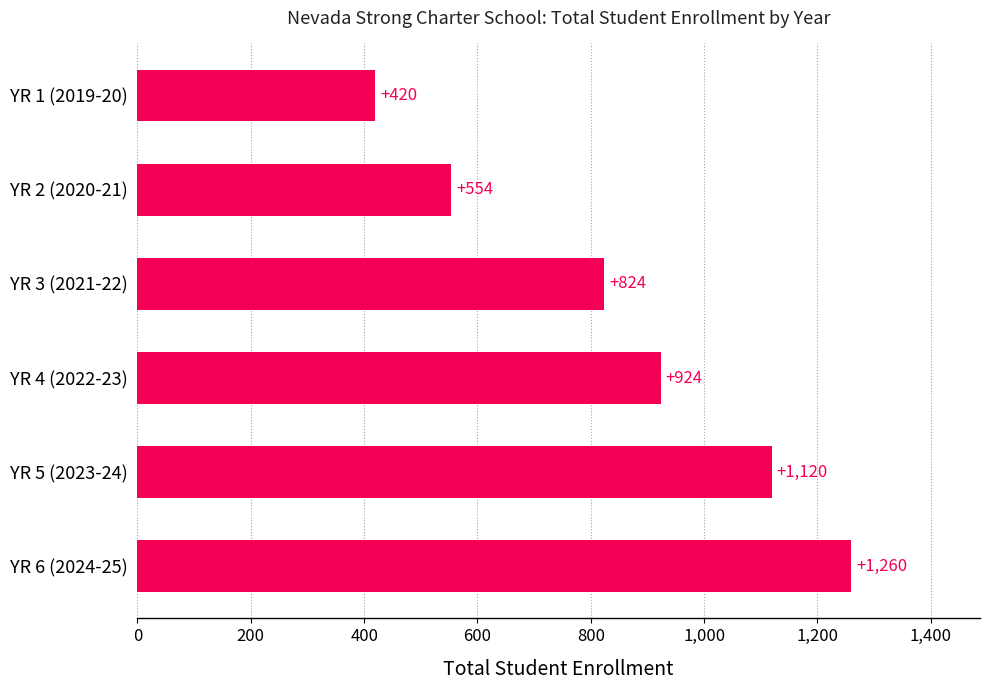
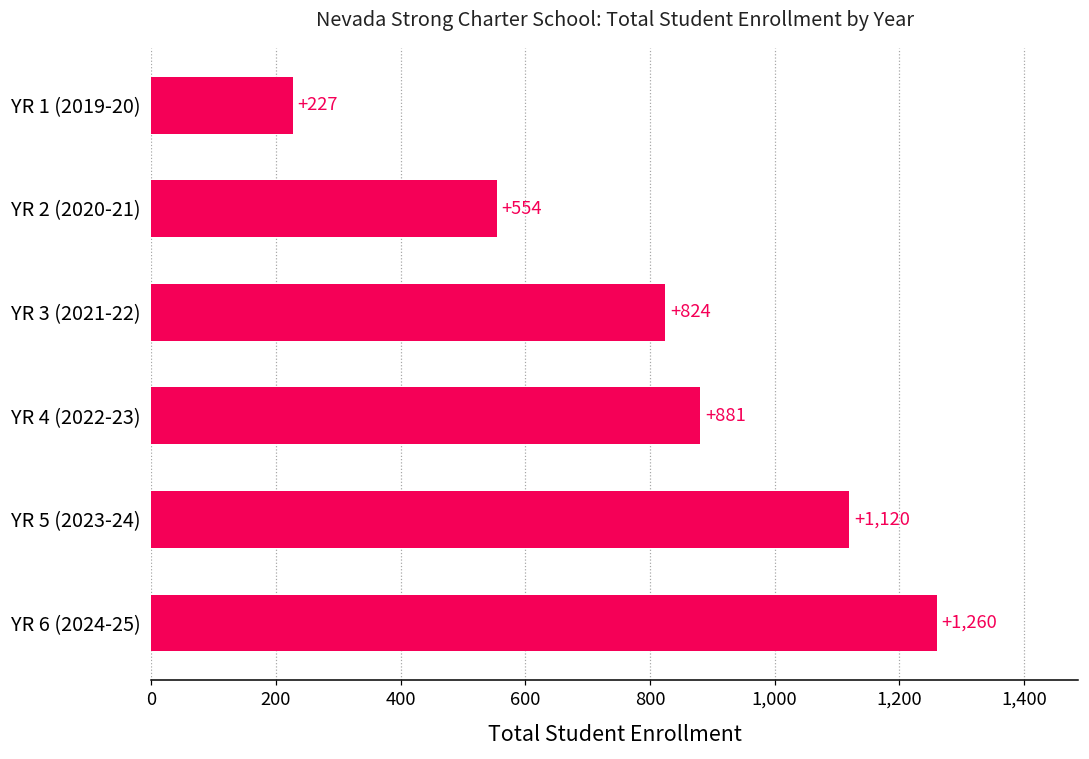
  {
-   "YR 1 (2019-20)": "+420",
+   "YR 1 (2019-20)": "+227",
    "YR 2 (2020-21)": "+554",
    "YR 3 (2021-22)": "+824",
-   "YR 4 (2022-23)": "+924",
+   "YR 4 (2022-23)": "+881",
    "YR 5 (2023-24)": "+1,120",
    "YR 6 (2024-25)": "+1,260"
  }
